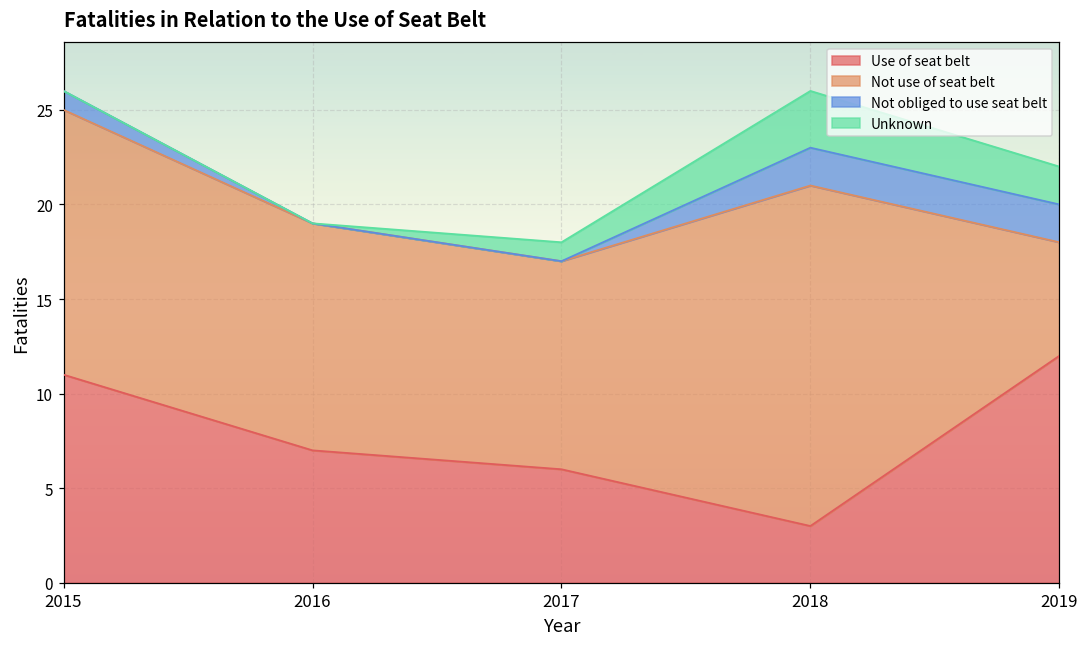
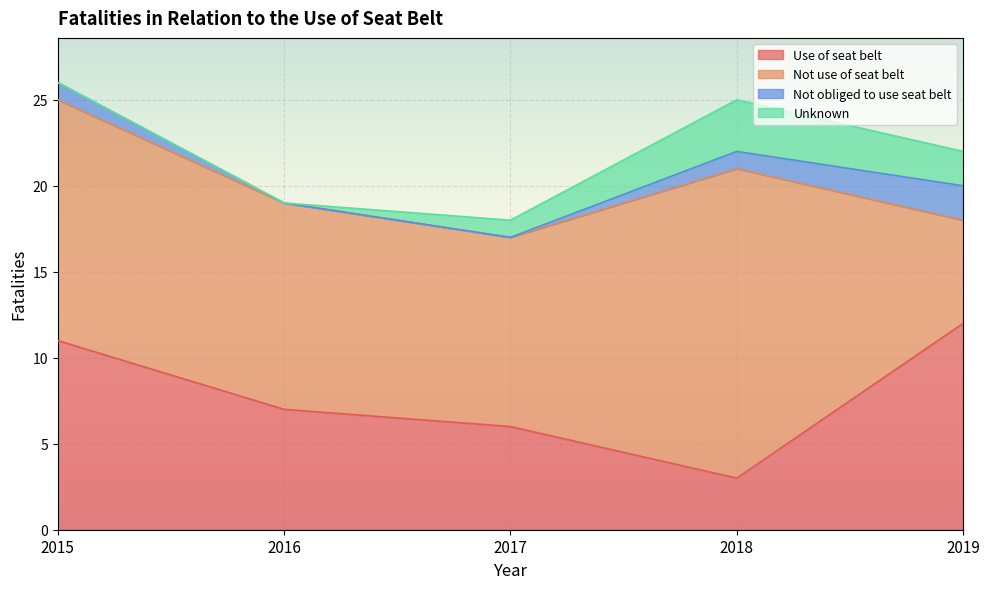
  {
    "Not obliged to use seat belt": {
-     "2018": 2,
+     "2018": 1,
      "2019": 2
    },
    "Unknown": {
      "2017": 1,
      "2018": 3,
      "2019": 2
    }
  }
